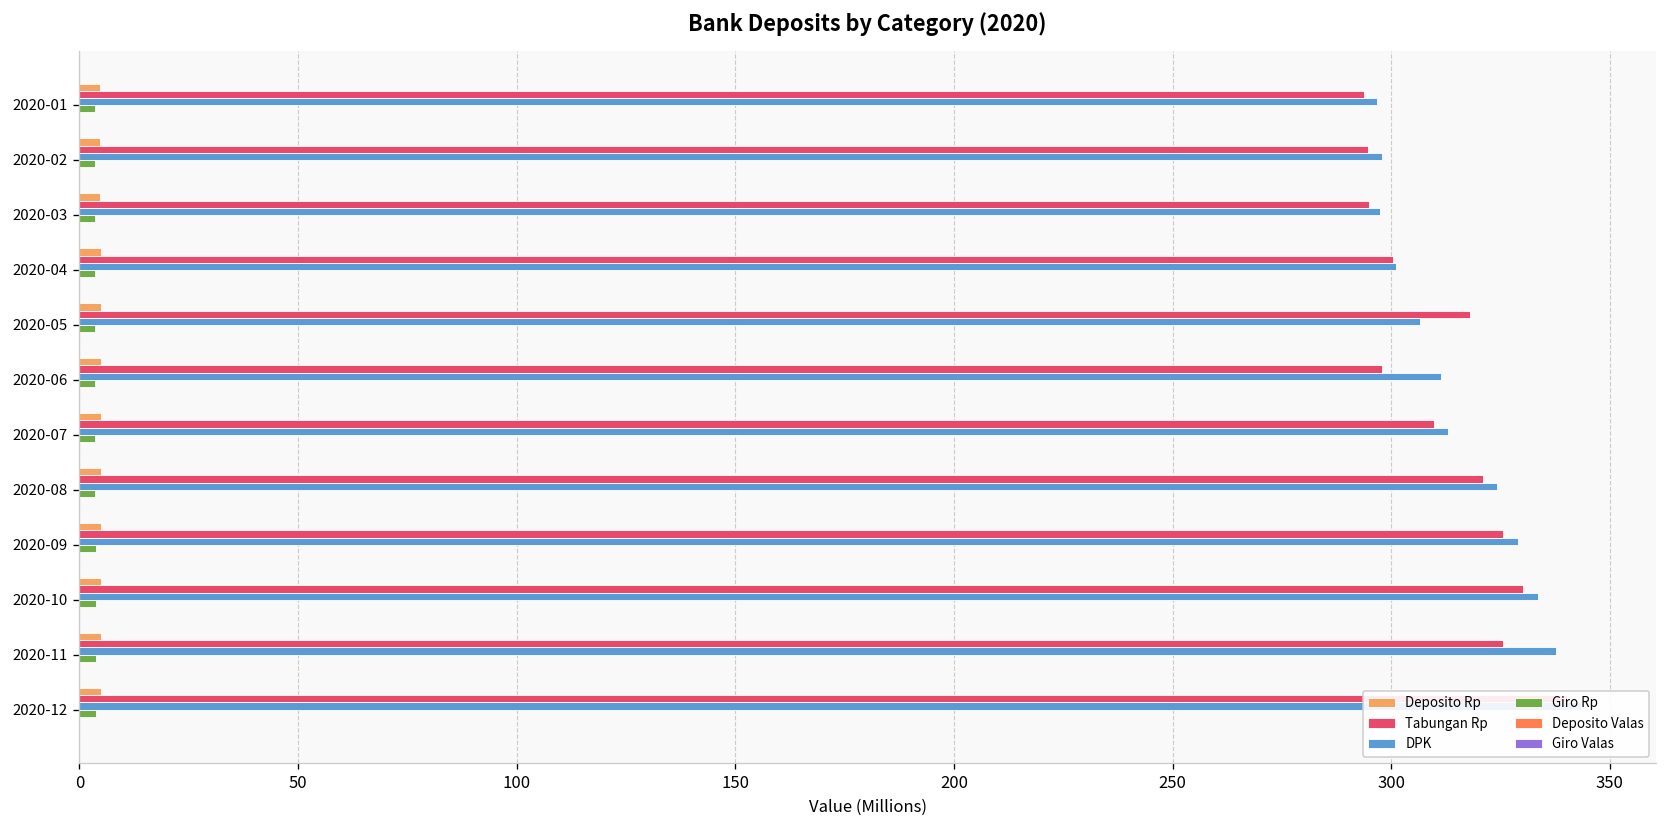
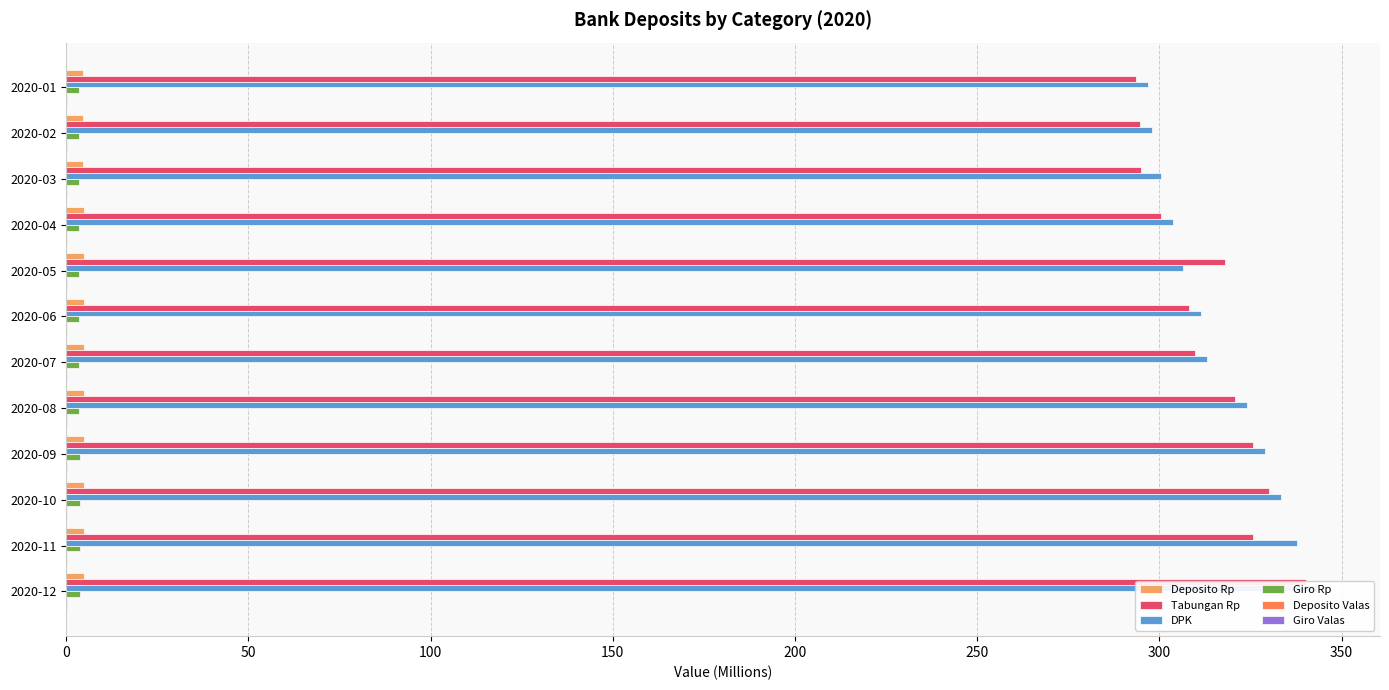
  {
    "Tabungan Rp": {
      "2020-01": 294,
      "2020-02": 295,
      "2020-03": 295,
      "2020-04": 300,
      "2020-05": 318,
-     "2020-06": 298,
+     "2020-06": 308,
      "2020-07": 310,
      "2020-08": 321,
      "2020-09": 326,
      "2020-10": 330,
      "2020-11": 326
    },
    "DPK": {
      "2020-01": 297,
      "2020-02": 298,
-     "2020-03": 297,
-     "2020-04": 301,
+     "2020-03": 300,
+     "2020-04": 304,
      "2020-05": 307,
      "2020-06": 311,
      "2020-07": 313,
      "2020-08": 324,
      "2020-09": 329,
      "2020-10": 333,
      "2020-11": 338
    },
    "Giro Rp": {
      "2020-01": 3,
      "2020-02": 4,
      "2020-03": 4,
      "2020-04": 4,
      "2020-05": 4,
      "2020-06": 4,
      "2020-07": 4,
      "2020-08": 4,
      "2020-09": 4,
      "2020-10": 4,
      "2020-11": 4,
      "2020-12": 4
    }
  }
